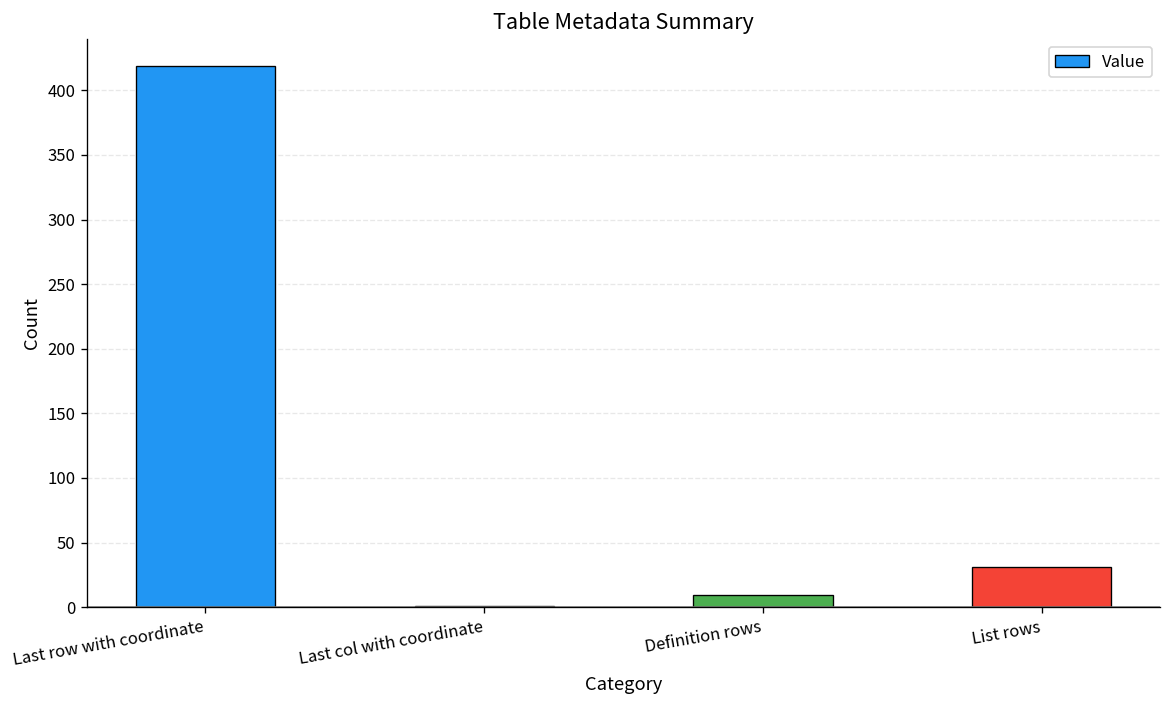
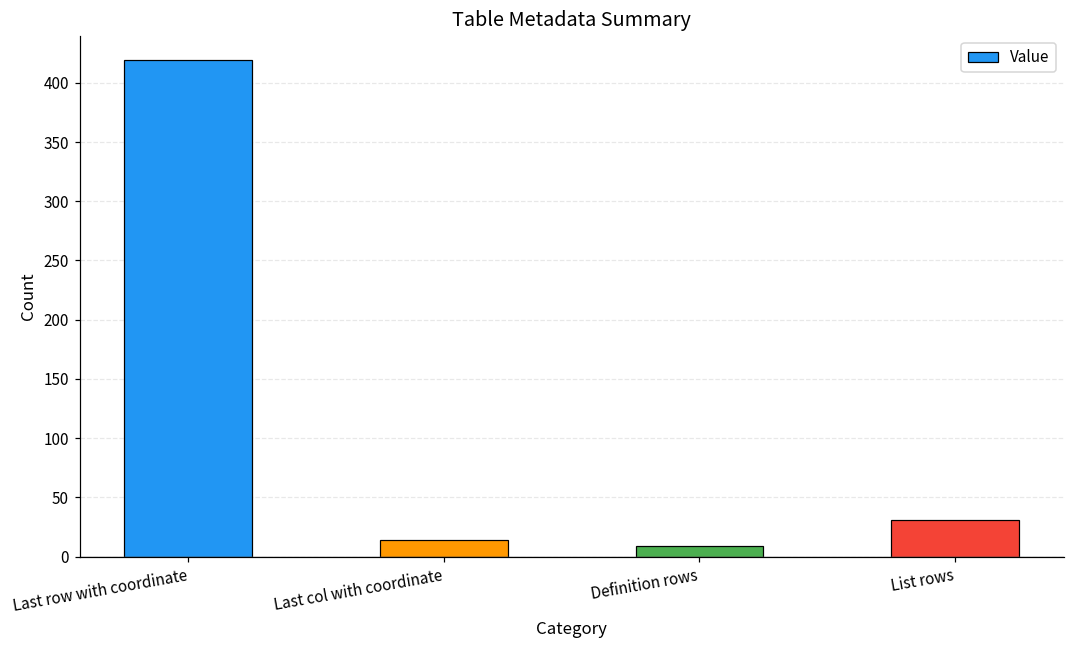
  {
    "Last row with coordinate": 419,
-   "Last col with coordinate": 1,
+   "Last col with coordinate": 14,
    "Definition rows": 9,
    "List rows": 31
  }
